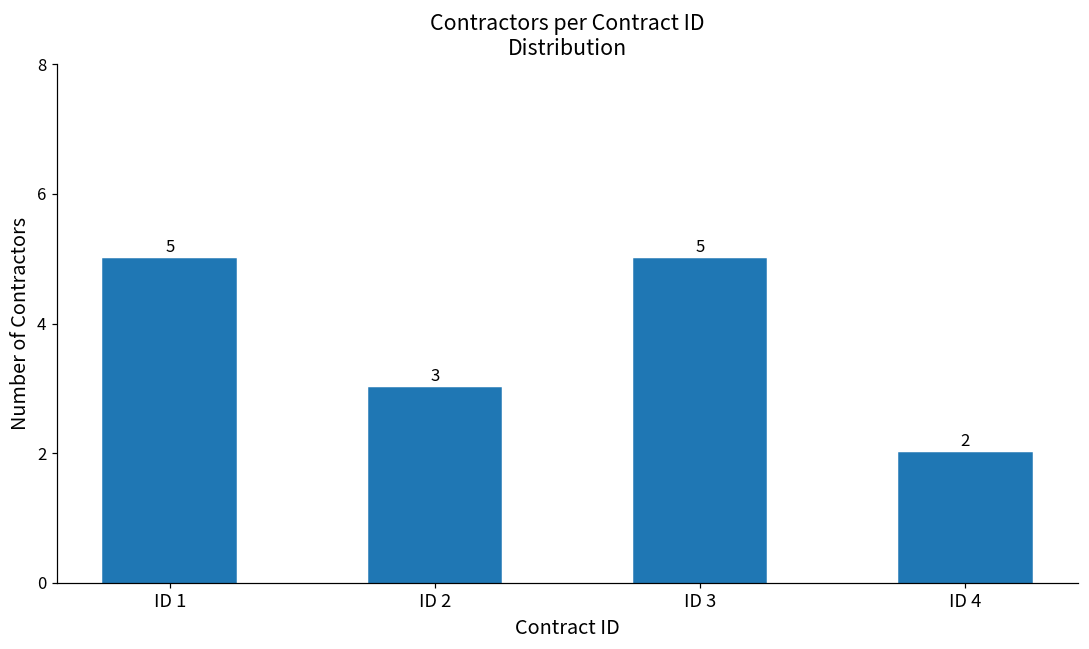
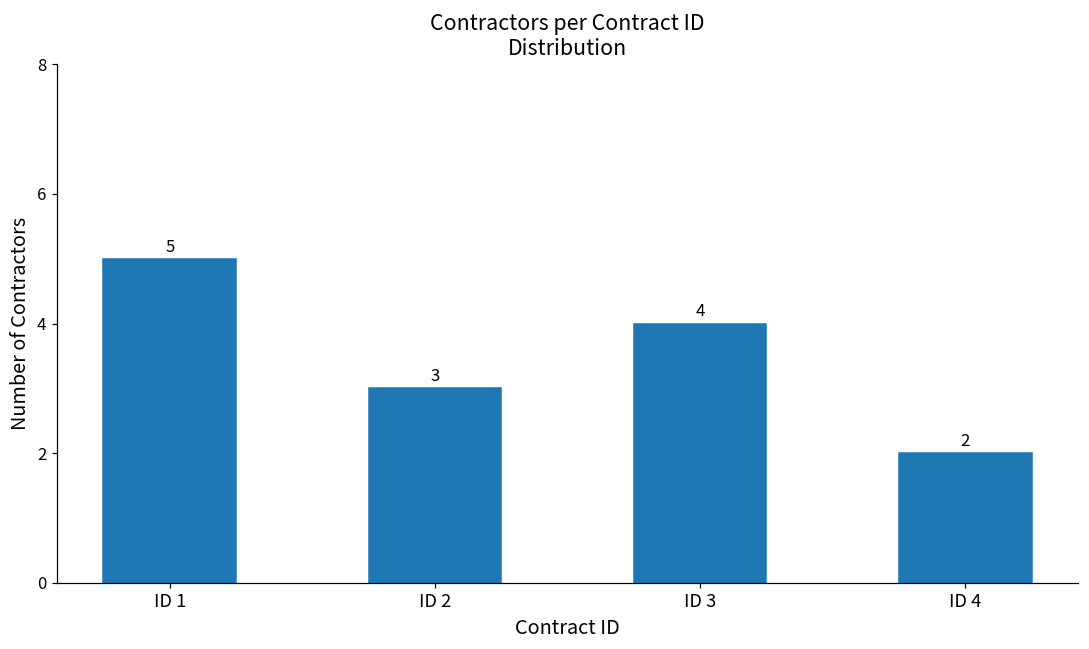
  {
    "ID 1": 5,
    "ID 2": 3,
-   "ID 3": 5,
+   "ID 3": 4,
    "ID 4": 2
  }
